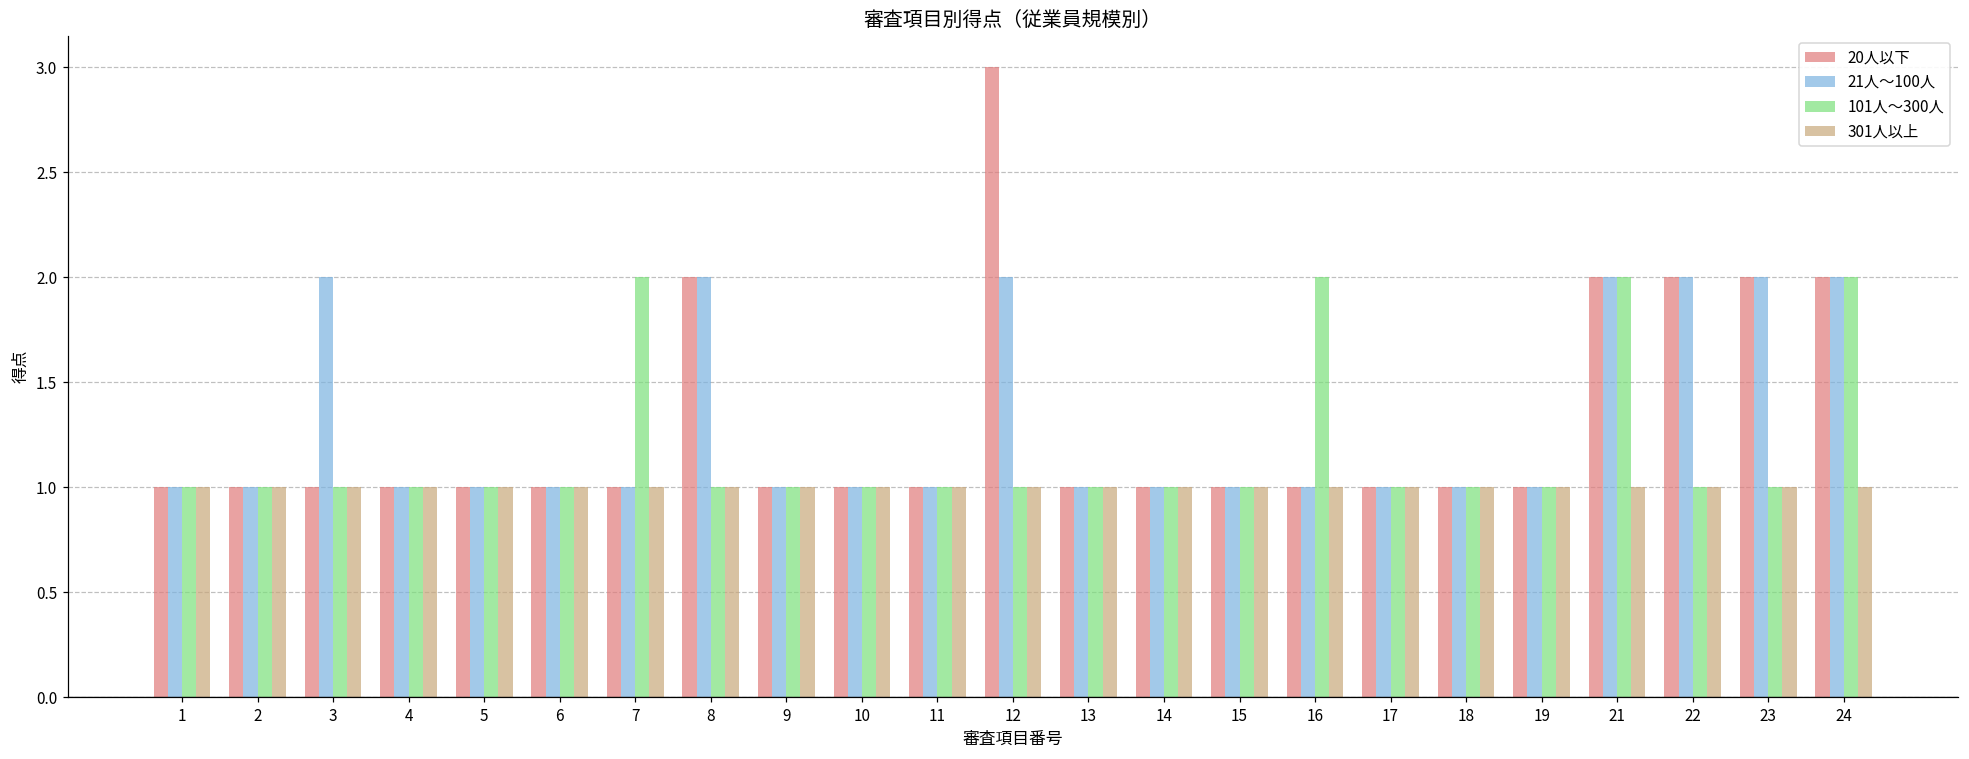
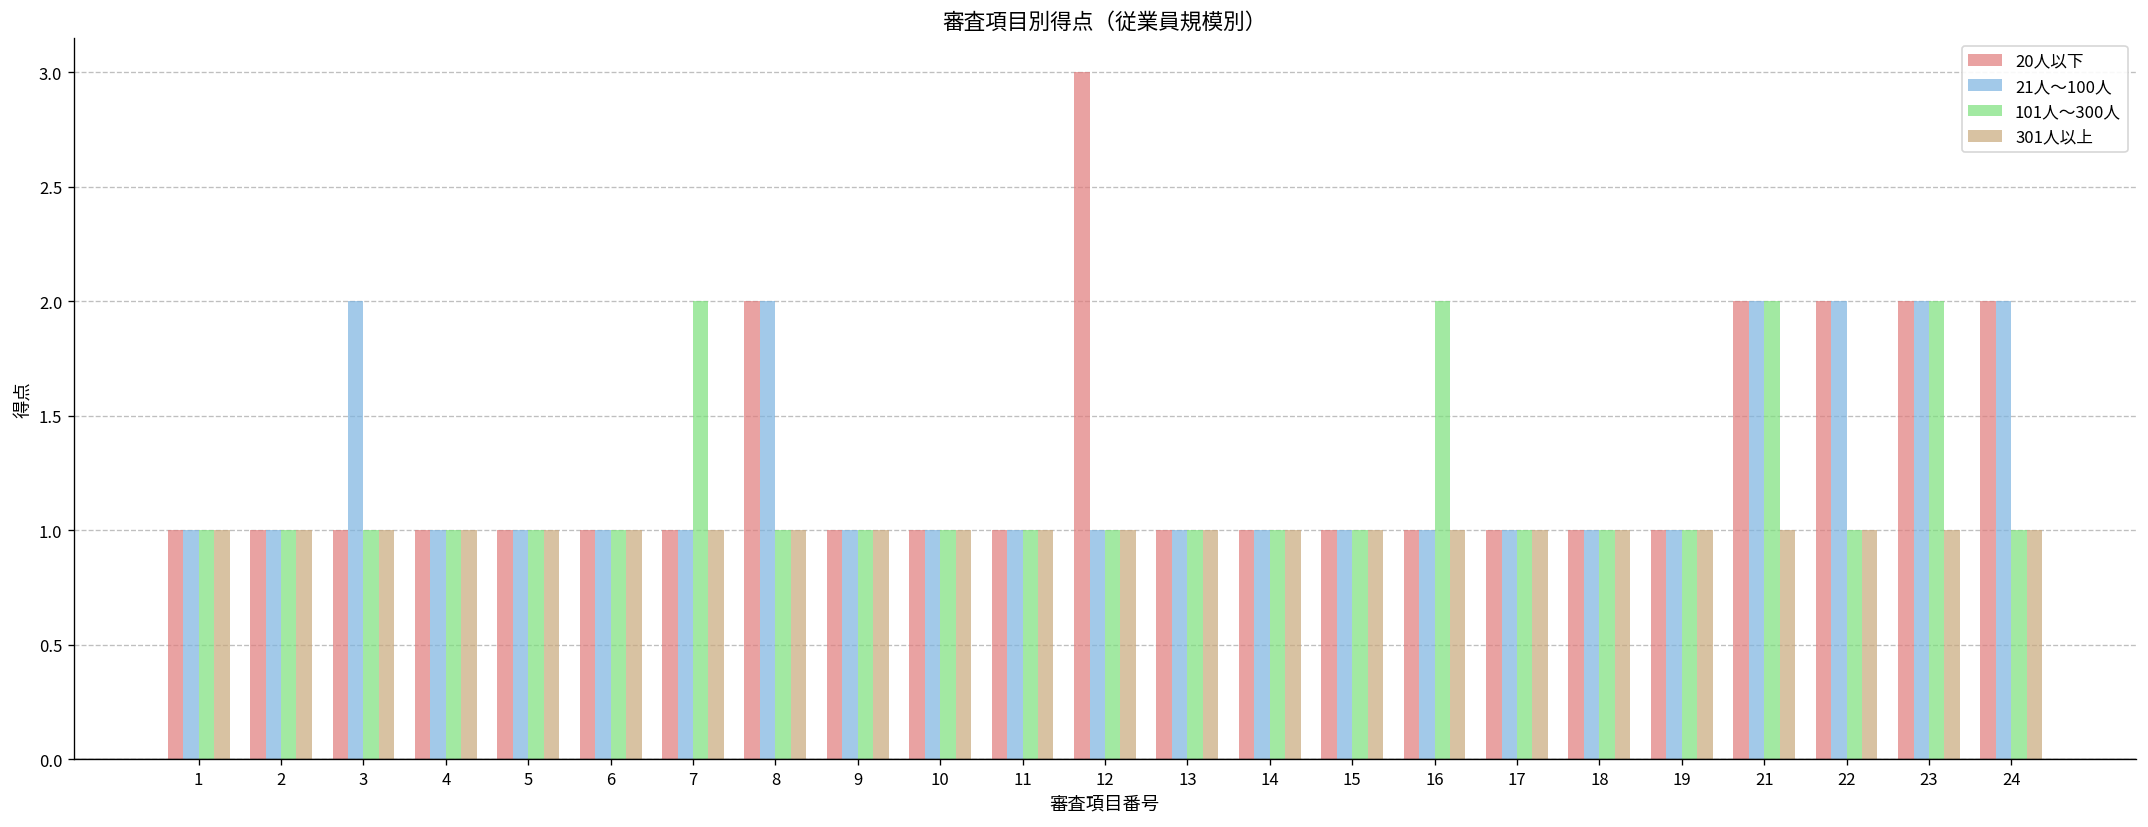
  {
    "21人～100人": {
      "1": 1,
      "2": 1,
      "3": 2,
      "4": 1,
      "5": 1,
      "6": 1,
      "7": 1,
      "8": 2,
      "9": 1,
      "10": 1,
      "11": 1,
-     "12": 2,
+     "12": 1,
      "13": 1,
      "14": 1,
      "15": 1,
      "16": 1,
      "17": 1,
      "18": 1,
      "19": 1,
      "21": 2,
      "22": 2,
      "23": 2,
      "24": 2
    },
    "101人～300人": {
      "1": 1,
      "2": 1,
      "3": 1,
      "4": 1,
      "5": 1,
      "6": 1,
      "7": 2,
      "8": 1,
      "9": 1,
      "10": 1,
      "11": 1,
      "12": 1,
      "13": 1,
      "14": 1,
      "15": 1,
      "16": 2,
      "17": 1,
      "18": 1,
      "19": 1,
      "21": 2,
      "22": 1,
-     "23": 1,
-     "24": 2
+     "23": 2,
+     "24": 1
    }
  }
